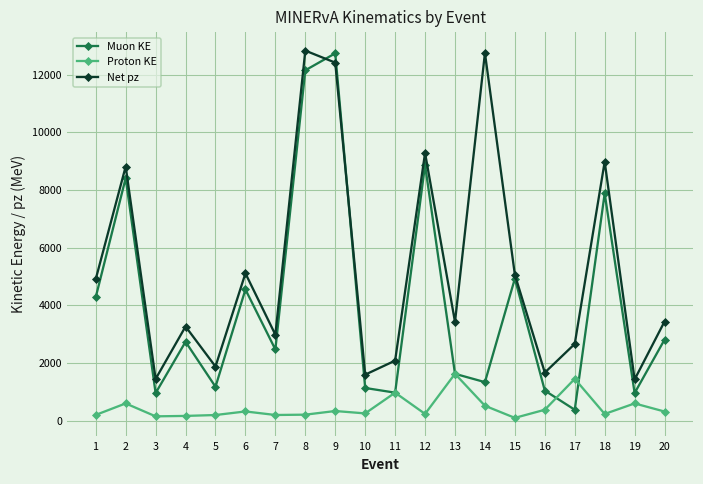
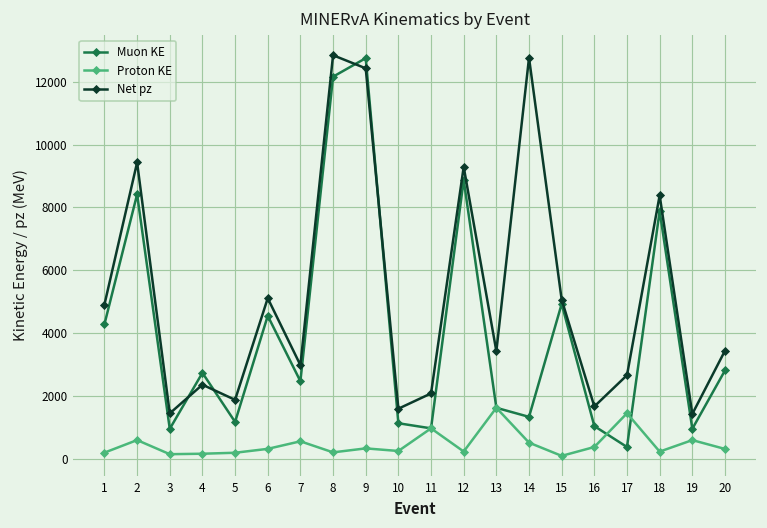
  {
    "Muon KE": {
      "1": 4300,
      "2": 8400,
      "3": 1000,
      "4": 2700,
      "5": 1200,
      "6": 4600,
      "7": 2500,
      "8": 12200,
      "9": 12700,
      "10": 1100,
      "12": 8900,
      "14": 1300,
      "15": 4900,
      "16": 1000,
      "17": 400,
      "18": 7900,
      "19": 1000,
      "20": 2800
    },
    "Proton KE": {
      "1": 200,
      "2": 600,
      "3": 100,
      "4": 200,
      "5": 200,
      "6": 300,
-     "7": 200,
+     "7": 600,
      "8": 200,
      "9": 300,
      "10": 300,
      "12": 200,
      "14": 500,
      "15": 100,
      "16": 400,
      "17": 1500,
      "18": 200,
      "19": 600,
      "20": 300
    },
    "Net pz": {
      "1": 4900,
-     "2": 8800,
+     "2": 9400,
      "3": 1400,
-     "4": 3300,
+     "4": 2400,
      "5": 1900,
      "6": 5100,
      "7": 3000,
      "8": 12800,
      "9": 12400,
      "10": 1600,
      "11": 2100,
      "12": 9300,
      "13": 3400,
      "14": 12800,
      "15": 5100,
      "16": 1700,
      "17": 2700,
-     "18": 9000,
+     "18": 8400,
      "19": 1400,
      "20": 3400
    }
  }
